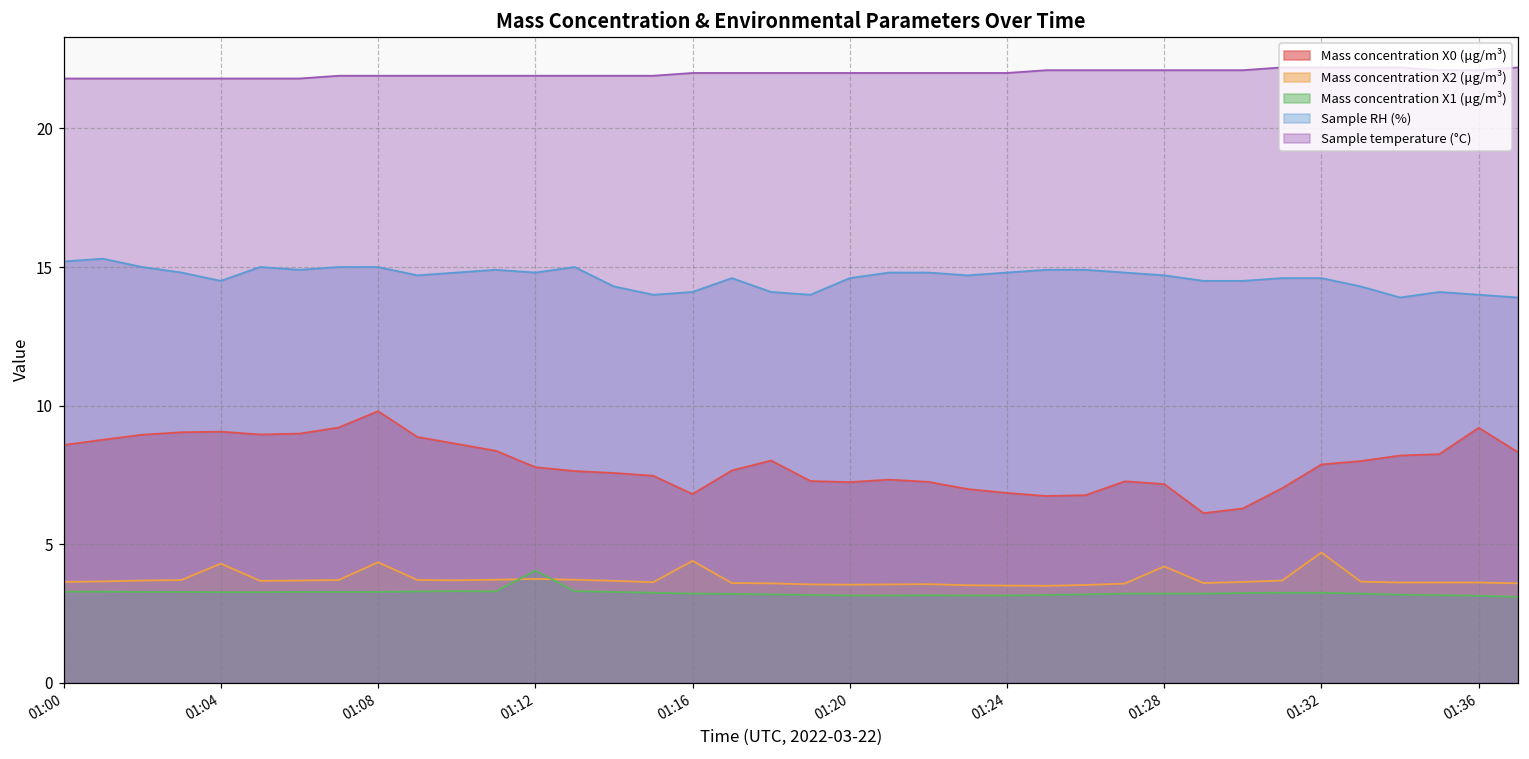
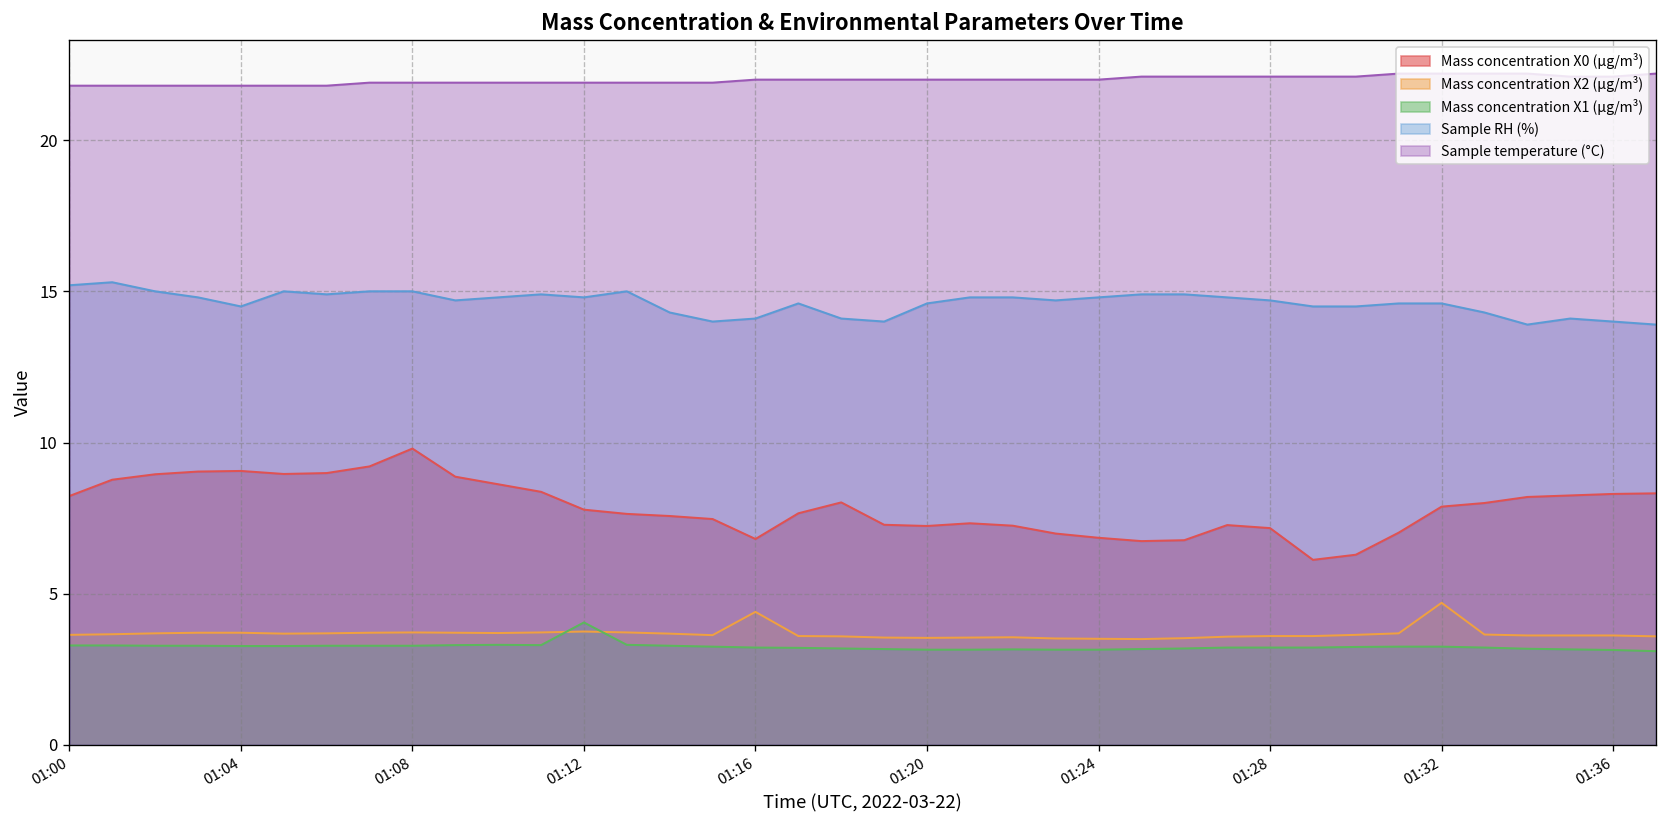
  {
    "Mass concentration X0 (μg/m³)": {
-     "01:00": 8.6,
+     "01:00": 8.2,
      "01:04": 9.1,
      "01:08": 9.8,
      "01:12": 7.8,
      "01:16": 6.8,
      "01:20": 7.2,
      "01:24": 6.9,
      "01:28": 7.2,
      "01:32": 7.9,
-     "01:36": 9.2
+     "01:36": 8.3
    },
    "Mass concentration X2 (μg/m³)": {
      "01:00": 3.6,
-     "01:04": 4.3,
-     "01:08": 4.4,
+     "01:04": 3.7,
+     "01:08": 3.7,
      "01:12": 3.8,
      "01:16": 4.4,
      "01:20": 3.5,
      "01:24": 3.5,
-     "01:28": 4.2,
+     "01:28": 3.6,
      "01:32": 4.7,
      "01:36": 3.6
    },
    "Mass concentration X1 (μg/m³)": {
      "01:00": 3.3,
      "01:04": 3.3,
      "01:08": 3.3,
      "01:12": 4.1,
      "01:16": 3.2,
      "01:20": 3.2,
      "01:24": 3.2,
      "01:28": 3.2,
      "01:32": 3.3,
      "01:36": 3.1
    }
  }
